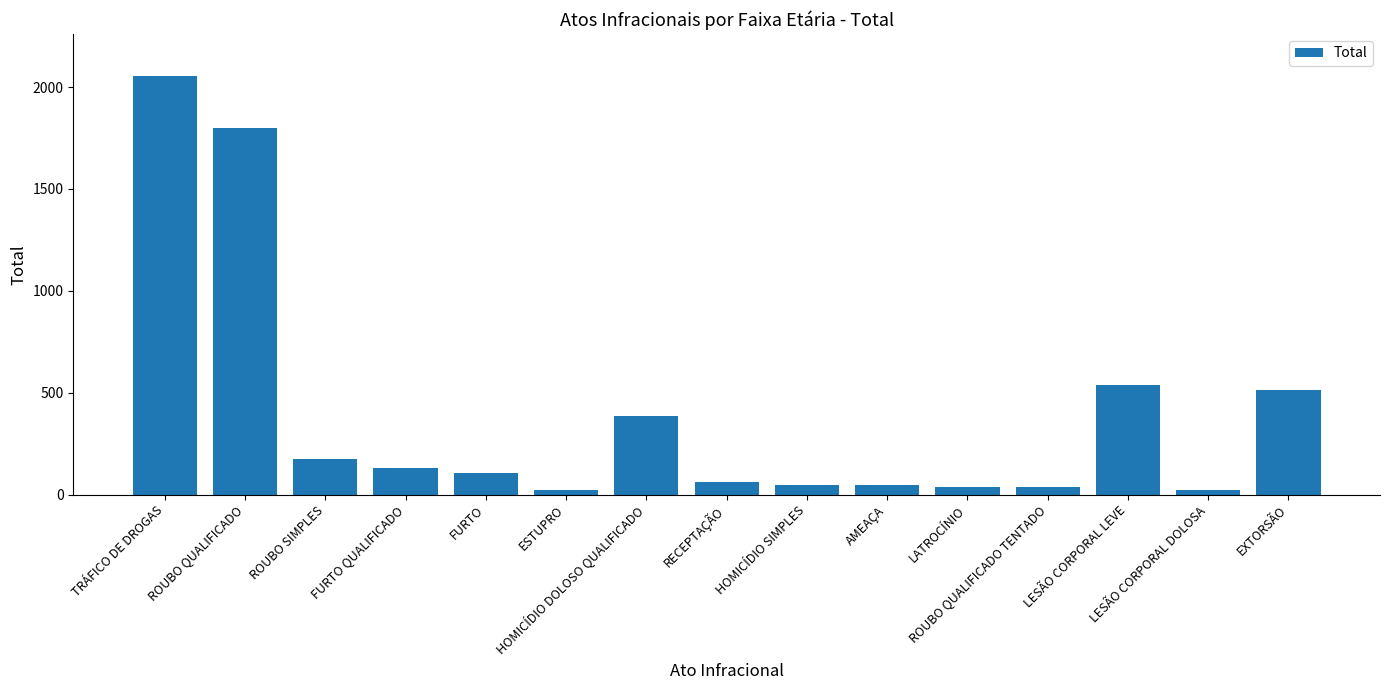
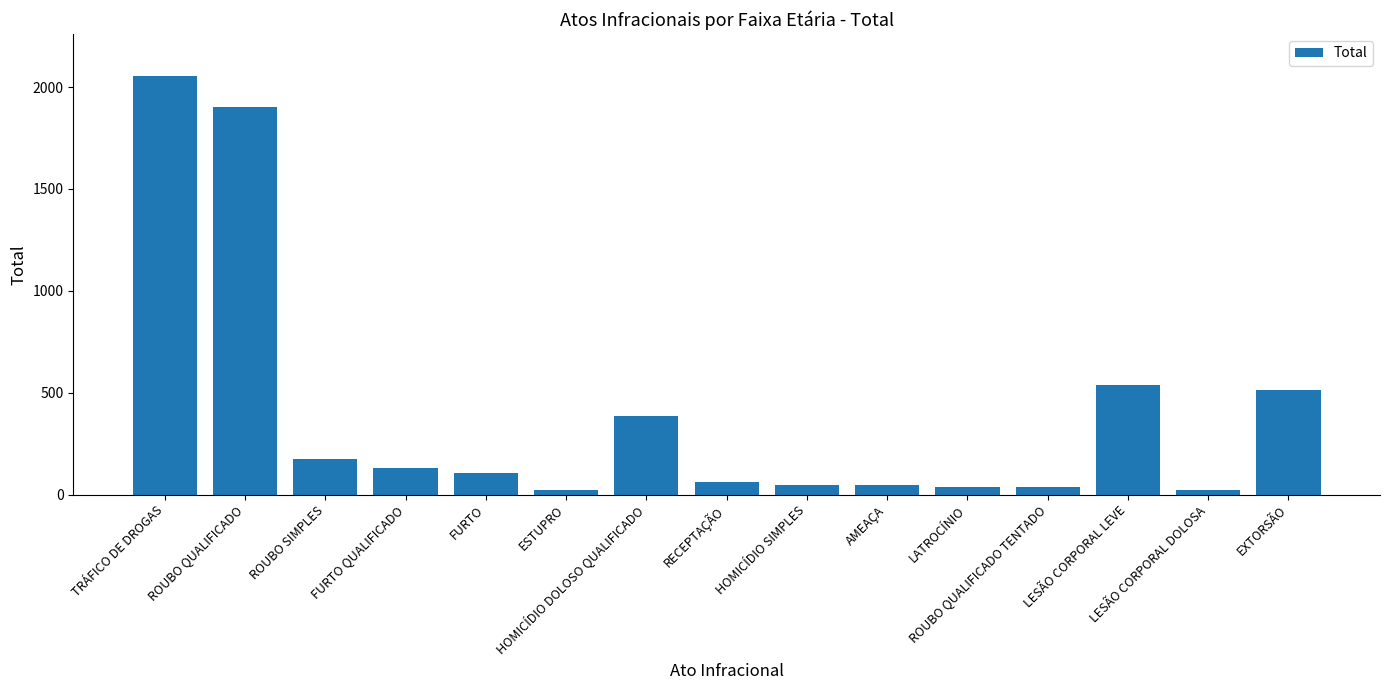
  {
    "TRÁFICO DE DROGAS": 2060,
-   "ROUBO QUALIFICADO": 1800,
+   "ROUBO QUALIFICADO": 1900,
    "ROUBO SIMPLES": 180,
    "FURTO QUALIFICADO": 130,
    "FURTO": 110,
    "ESTUPRO": 20,
    "HOMICÍDIO DOLOSO QUALIFICADO": 390,
    "RECEPTAÇÃO": 60,
    "HOMICÍDIO SIMPLES": 50,
    "AMEAÇA": 50,
    "LATROCÍNIO": 40,
    "ROUBO QUALIFICADO TENTADO": 40,
    "LESÃO CORPORAL LEVE": 540,
    "LESÃO CORPORAL DOLOSA": 20,
    "EXTORSÃO": 510
  }
